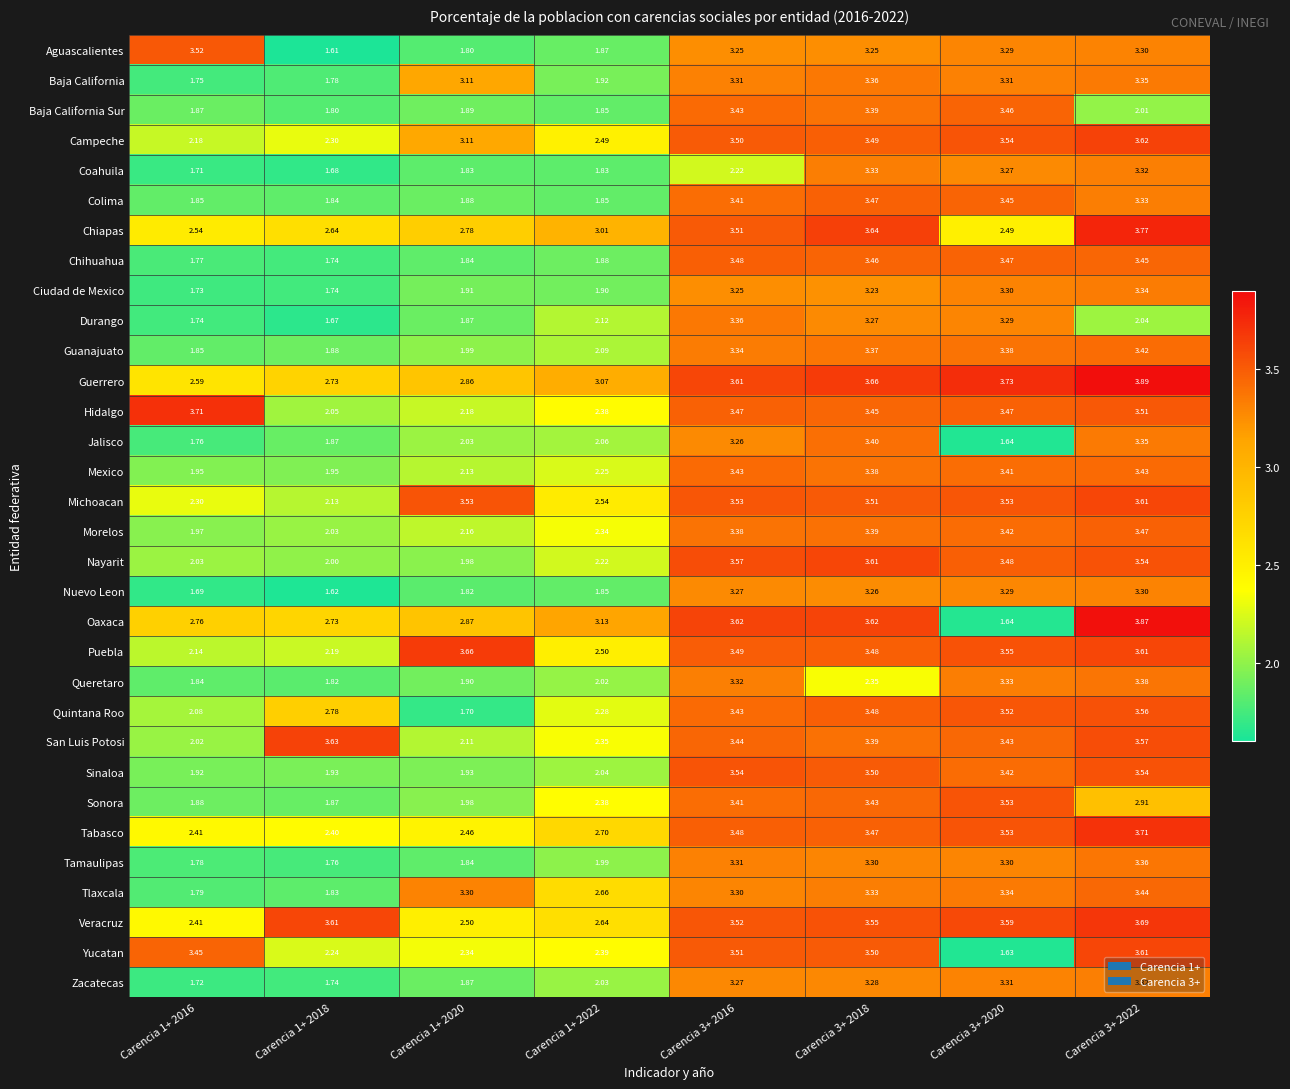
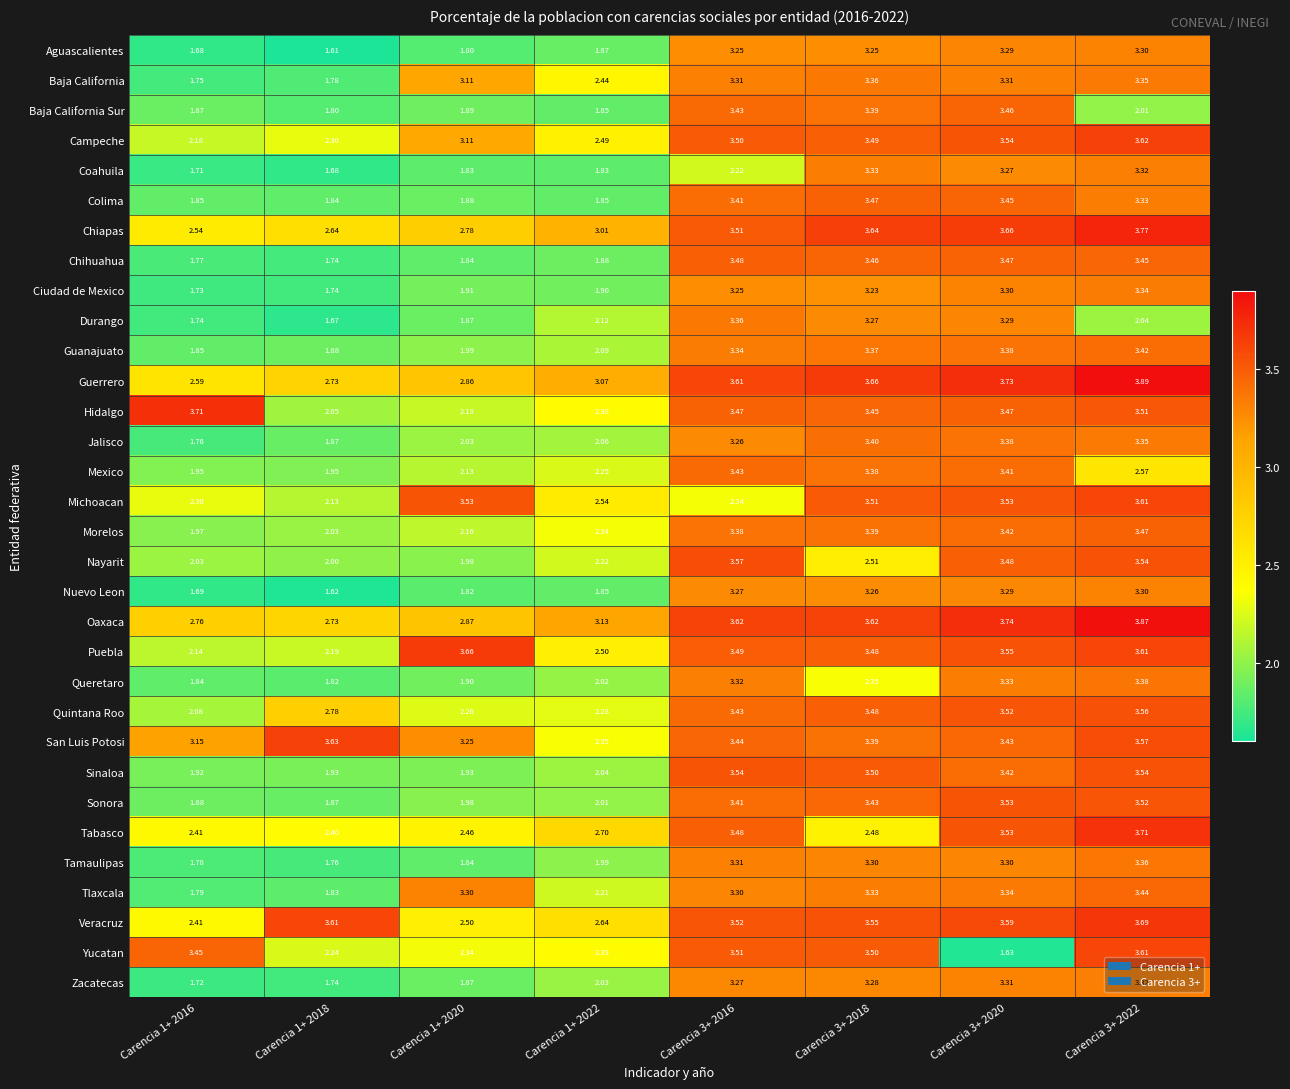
  {
    "Aguascalientes": {
-     "Carencia 1+ 2016": 3.52,
+     "Carencia 1+ 2016": 1.68,
      "Carencia 1+ 2018": 1.61,
      "Carencia 1+ 2020": 1.80,
      "Carencia 1+ 2022": 1.87,
      "Carencia 3+ 2016": 3.25,
      "Carencia 3+ 2018": 3.25,
      "Carencia 3+ 2020": 3.29,
      "Carencia 3+ 2022": 3.30
    },
    "Baja California": {
      "Carencia 1+ 2016": 1.75,
      "Carencia 1+ 2018": 1.78,
      "Carencia 1+ 2020": 3.11,
-     "Carencia 1+ 2022": 1.92,
+     "Carencia 1+ 2022": 2.44,
      "Carencia 3+ 2016": 3.31,
      "Carencia 3+ 2018": 3.36,
      "Carencia 3+ 2020": 3.31,
      "Carencia 3+ 2022": 3.35
    },
    "Chiapas": {
      "Carencia 1+ 2016": 2.54,
      "Carencia 1+ 2018": 2.64,
      "Carencia 1+ 2020": 2.78,
      "Carencia 1+ 2022": 3.01,
      "Carencia 3+ 2016": 3.51,
      "Carencia 3+ 2018": 3.64,
-     "Carencia 3+ 2020": 2.49,
+     "Carencia 3+ 2020": 3.66,
      "Carencia 3+ 2022": 3.77
    },
    "Jalisco": {
      "Carencia 1+ 2016": 1.76,
      "Carencia 1+ 2018": 1.87,
      "Carencia 1+ 2020": 2.03,
      "Carencia 1+ 2022": 2.06,
      "Carencia 3+ 2016": 3.26,
      "Carencia 3+ 2018": 3.40,
-     "Carencia 3+ 2020": 1.64,
+     "Carencia 3+ 2020": 3.38,
      "Carencia 3+ 2022": 3.35
    },
    "Mexico": {
      "Carencia 1+ 2016": 1.95,
      "Carencia 1+ 2018": 1.95,
      "Carencia 1+ 2020": 2.13,
      "Carencia 1+ 2022": 2.25,
      "Carencia 3+ 2016": 3.43,
      "Carencia 3+ 2018": 3.38,
      "Carencia 3+ 2020": 3.41,
-     "Carencia 3+ 2022": 3.43
+     "Carencia 3+ 2022": 2.57
    },
    "Michoacan": {
      "Carencia 1+ 2016": 2.30,
      "Carencia 1+ 2018": 2.13,
      "Carencia 1+ 2020": 3.53,
      "Carencia 1+ 2022": 2.54,
-     "Carencia 3+ 2016": 3.53,
+     "Carencia 3+ 2016": 2.34,
      "Carencia 3+ 2018": 3.51,
      "Carencia 3+ 2020": 3.53,
      "Carencia 3+ 2022": 3.61
    },
    "Nayarit": {
      "Carencia 1+ 2016": 2.03,
      "Carencia 1+ 2018": 2.00,
      "Carencia 1+ 2020": 1.98,
      "Carencia 1+ 2022": 2.22,
      "Carencia 3+ 2016": 3.57,
-     "Carencia 3+ 2018": 3.61,
+     "Carencia 3+ 2018": 2.51,
      "Carencia 3+ 2020": 3.48,
      "Carencia 3+ 2022": 3.54
    },
    "Oaxaca": {
      "Carencia 1+ 2016": 2.76,
      "Carencia 1+ 2018": 2.73,
      "Carencia 1+ 2020": 2.87,
      "Carencia 1+ 2022": 3.13,
      "Carencia 3+ 2016": 3.62,
      "Carencia 3+ 2018": 3.62,
-     "Carencia 3+ 2020": 1.64,
+     "Carencia 3+ 2020": 3.74,
      "Carencia 3+ 2022": 3.87
    },
    "Quintana Roo": {
      "Carencia 1+ 2016": 2.08,
      "Carencia 1+ 2018": 2.78,
-     "Carencia 1+ 2020": 1.70,
+     "Carencia 1+ 2020": 2.26,
      "Carencia 1+ 2022": 2.28,
      "Carencia 3+ 2016": 3.43,
      "Carencia 3+ 2018": 3.48,
      "Carencia 3+ 2020": 3.52,
      "Carencia 3+ 2022": 3.56
    },
    "San Luis Potosi": {
-     "Carencia 1+ 2016": 2.02,
+     "Carencia 1+ 2016": 3.15,
      "Carencia 1+ 2018": 3.63,
-     "Carencia 1+ 2020": 2.11,
+     "Carencia 1+ 2020": 3.25,
      "Carencia 1+ 2022": 2.35,
      "Carencia 3+ 2016": 3.44,
      "Carencia 3+ 2018": 3.39,
      "Carencia 3+ 2020": 3.43,
      "Carencia 3+ 2022": 3.57
    },
    "Sonora": {
      "Carencia 1+ 2016": 1.88,
      "Carencia 1+ 2018": 1.87,
      "Carencia 1+ 2020": 1.98,
-     "Carencia 1+ 2022": 2.38,
+     "Carencia 1+ 2022": 2.01,
      "Carencia 3+ 2016": 3.41,
      "Carencia 3+ 2018": 3.43,
      "Carencia 3+ 2020": 3.53,
-     "Carencia 3+ 2022": 2.91
+     "Carencia 3+ 2022": 3.52
    },
    "Tabasco": {
      "Carencia 1+ 2016": 2.41,
      "Carencia 1+ 2018": 2.40,
      "Carencia 1+ 2020": 2.46,
      "Carencia 1+ 2022": 2.70,
      "Carencia 3+ 2016": 3.48,
-     "Carencia 3+ 2018": 3.47,
+     "Carencia 3+ 2018": 2.48,
      "Carencia 3+ 2020": 3.53,
      "Carencia 3+ 2022": 3.71
    },
    "Tlaxcala": {
      "Carencia 1+ 2016": 1.79,
      "Carencia 1+ 2018": 1.83,
      "Carencia 1+ 2020": 3.30,
-     "Carencia 1+ 2022": 2.66,
+     "Carencia 1+ 2022": 2.21,
      "Carencia 3+ 2016": 3.30,
      "Carencia 3+ 2018": 3.33,
      "Carencia 3+ 2020": 3.34,
      "Carencia 3+ 2022": 3.44
    }
  }
